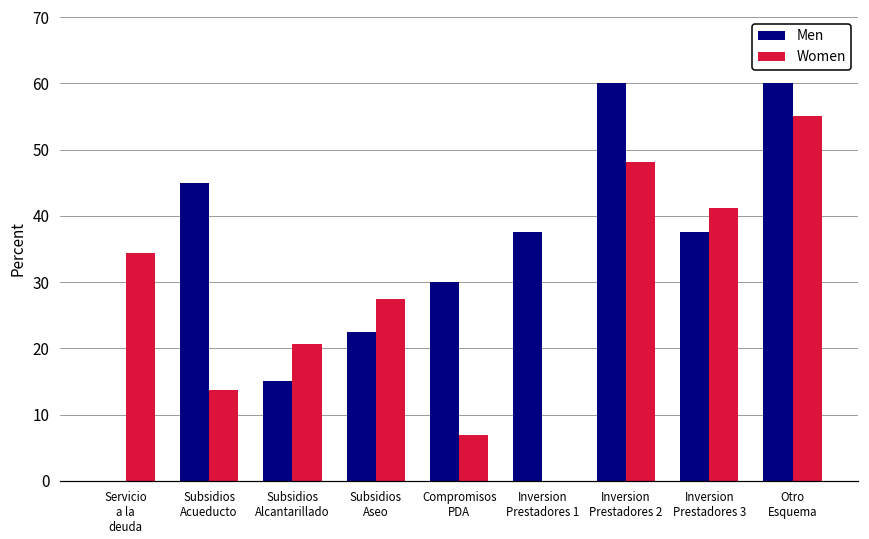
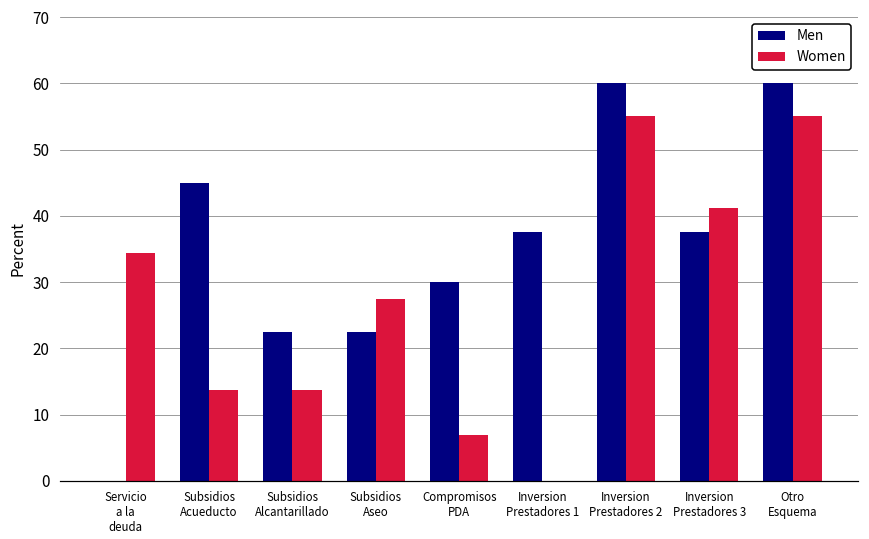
  {
    "Men": {
      "Servicio a la deuda": 0,
      "Subsidios Acueducto": 45,
-     "Subsidios Alcantarillado": 15,
+     "Subsidios Alcantarillado": 23,
      "Subsidios Aseo": 23,
      "Compromisos PDA": 30,
      "Inversion Prestadores 1": 38,
      "Inversion Prestadores 2": 60,
      "Inversion Prestadores 3": 38,
      "Otro Esquema": 60
    },
    "Women": {
      "Servicio a la deuda": 34,
      "Subsidios Acueducto": 14,
-     "Subsidios Alcantarillado": 21,
+     "Subsidios Alcantarillado": 14,
      "Subsidios Aseo": 28,
      "Compromisos PDA": 7,
      "Inversion Prestadores 1": 0,
-     "Inversion Prestadores 2": 48,
+     "Inversion Prestadores 2": 55,
      "Inversion Prestadores 3": 41,
      "Otro Esquema": 55
    }
  }
